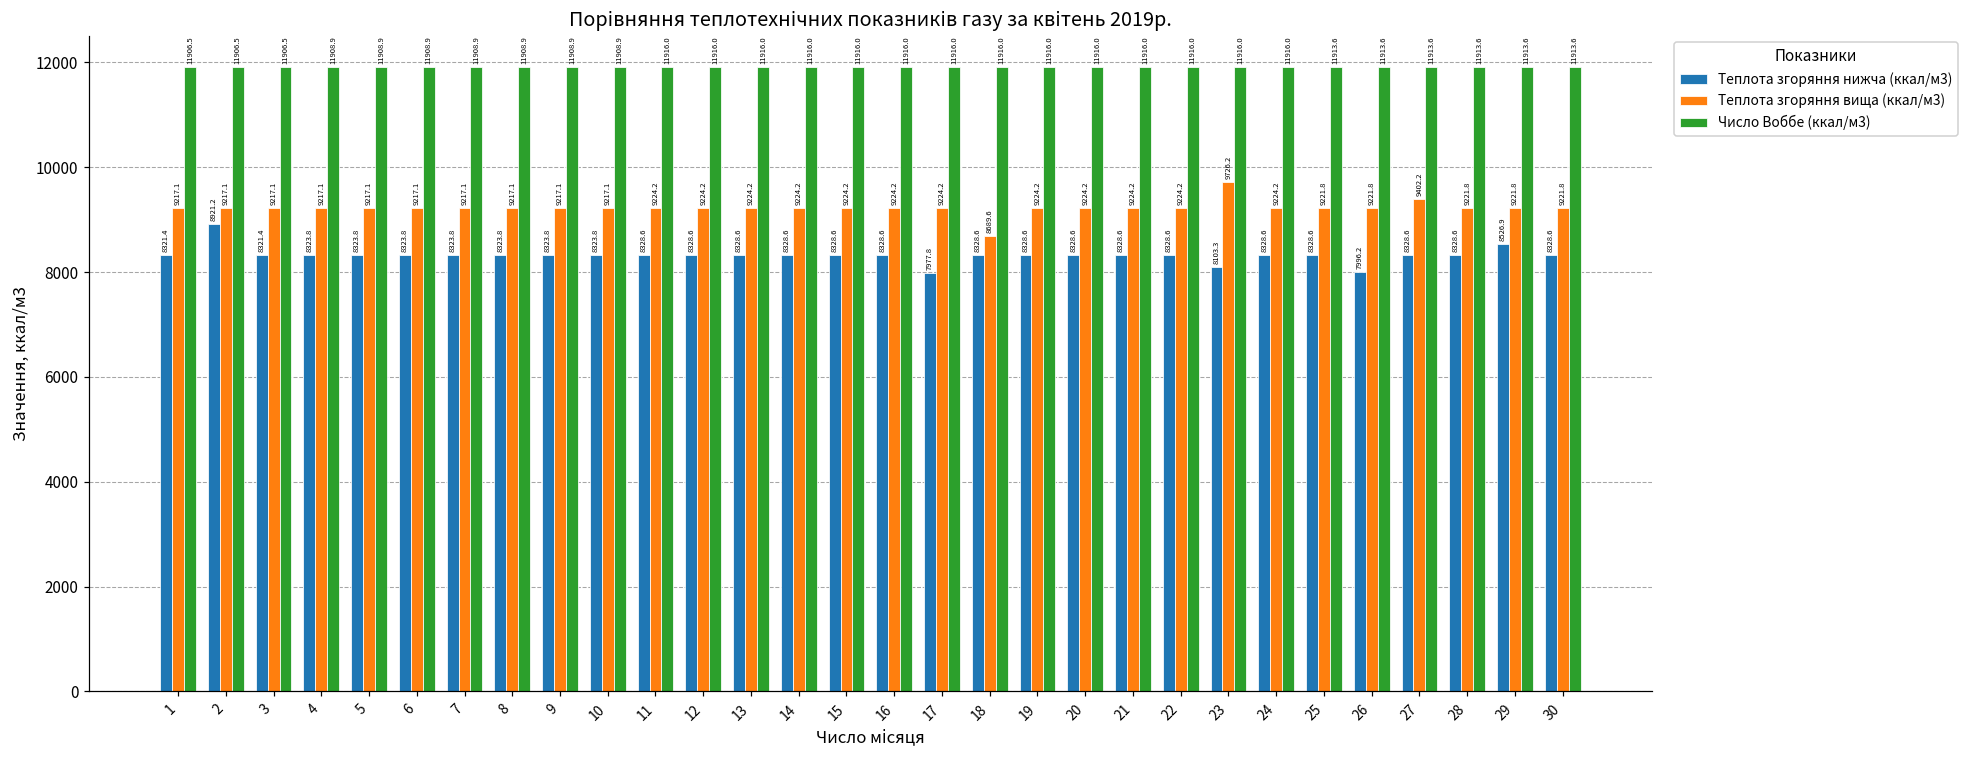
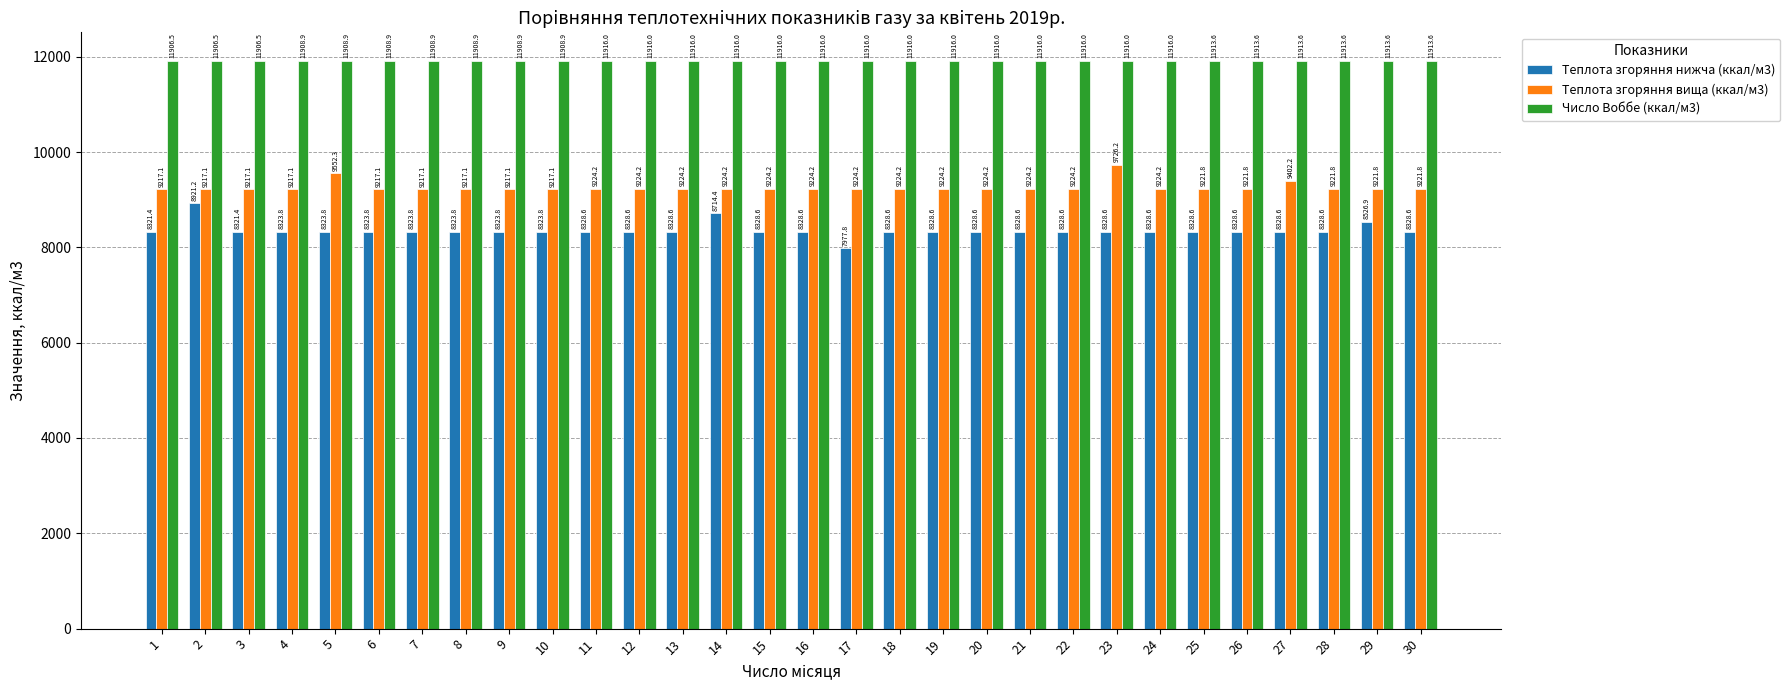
  {
    "Теплота згоряння нижча (ккал/м3)": {
      "1": 8321.4,
      "2": 8921.2,
      "3": 8321.4,
      "4": 8323.8,
      "5": 8323.8,
      "6": 8323.8,
      "7": 8323.8,
      "8": 8323.8,
      "9": 8323.8,
      "10": 8323.8,
      "11": 8328.6,
      "12": 8328.6,
      "13": 8328.6,
-     "14": 8328.6,
+     "14": 8714.4,
      "15": 8328.6,
      "16": 8328.6,
      "17": 7977.8,
      "18": 8328.6,
      "19": 8328.6,
      "20": 8328.6,
      "21": 8328.6,
      "22": 8328.6,
-     "23": 8103.3,
+     "23": 8328.6,
      "24": 8328.6,
      "25": 8328.6,
-     "26": 7996.2,
+     "26": 8328.6,
      "27": 8328.6,
      "28": 8328.6,
      "29": 8526.9,
      "30": 8328.6
    },
    "Теплота згоряння вища (ккал/м3)": {
      "1": 9217.1,
      "2": 9217.1,
      "3": 9217.1,
      "4": 9217.1,
-     "5": 9217.1,
+     "5": 9552.3,
      "6": 9217.1,
      "7": 9217.1,
      "8": 9217.1,
      "9": 9217.1,
      "10": 9217.1,
      "11": 9224.2,
      "12": 9224.2,
      "13": 9224.2,
      "14": 9224.2,
      "15": 9224.2,
      "16": 9224.2,
      "17": 9224.2,
-     "18": 8689.6,
+     "18": 9224.2,
      "19": 9224.2,
      "20": 9224.2,
      "21": 9224.2,
      "22": 9224.2,
      "23": 9726.2,
      "24": 9224.2,
      "25": 9221.8,
      "26": 9221.8,
      "27": 9402.2,
      "28": 9221.8,
      "29": 9221.8,
      "30": 9221.8
    },
    "Число Воббе (ккал/м3)": {
      "1": 11906.5,
      "2": 11906.5,
      "3": 11906.5,
      "4": 11908.9,
      "5": 11908.9,
      "6": 11908.9,
      "7": 11908.9,
      "8": 11908.9,
      "9": 11908.9,
      "10": 11908.9,
      "11": 11916.0,
      "12": 11916.0,
      "13": 11916.0,
      "14": 11916.0,
      "15": 11916.0,
      "16": 11916.0,
      "17": 11916.0,
      "18": 11916.0,
      "19": 11916.0,
      "20": 11916.0,
      "21": 11916.0,
      "22": 11916.0,
      "23": 11916.0,
      "24": 11916.0,
      "25": 11913.6,
      "26": 11913.6,
      "27": 11913.6,
      "28": 11913.6,
      "29": 11913.6,
      "30": 11913.6
    }
  }
